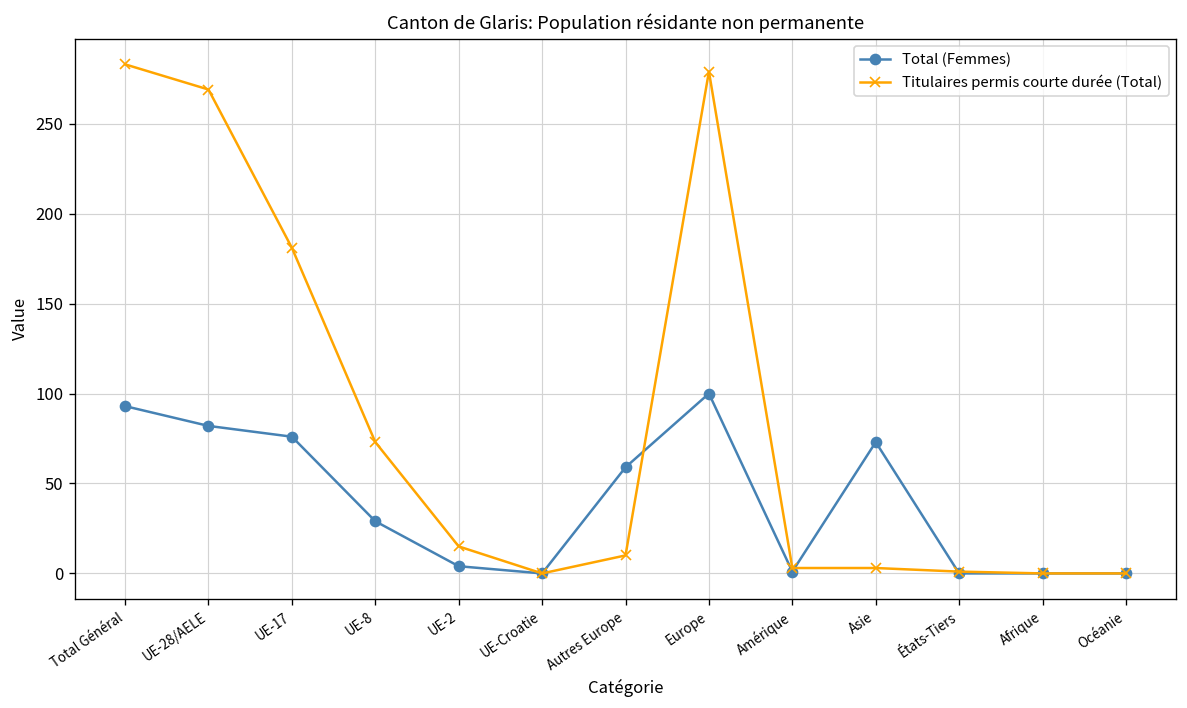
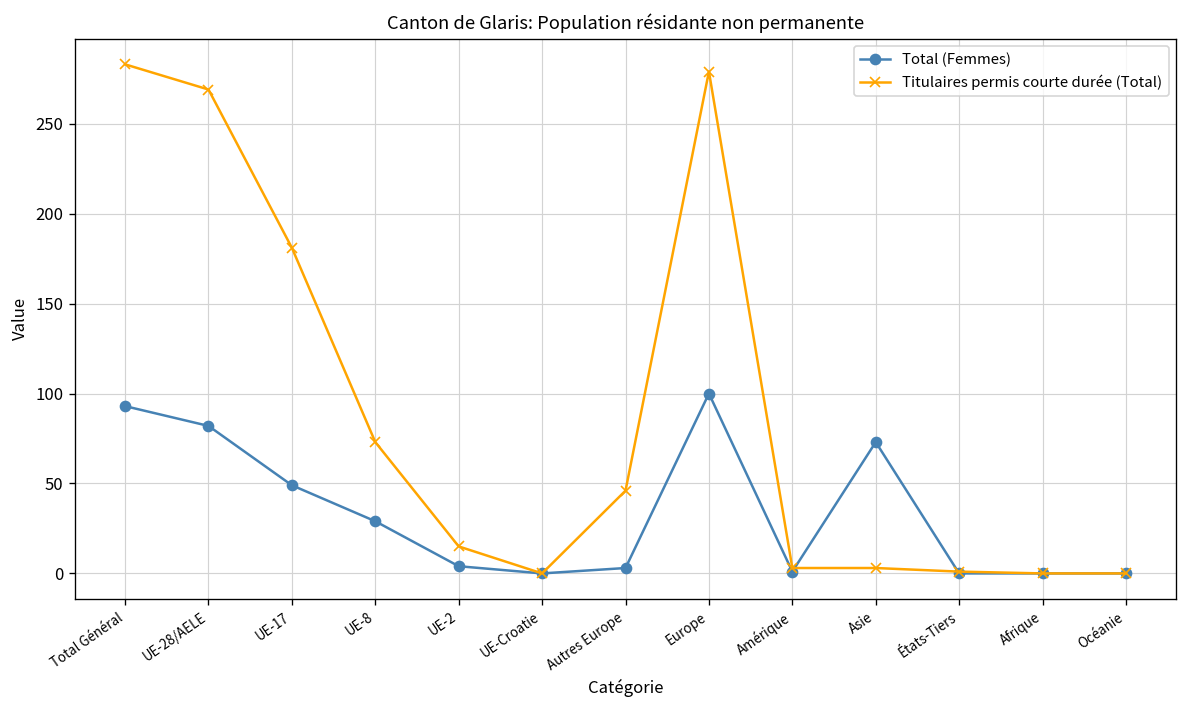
  {
    "Total (Femmes)": {
      "Total Général": 93,
      "UE-28/AELE": 82,
-     "UE-17": 76,
+     "UE-17": 49,
      "UE-8": 29,
      "UE-2": 4,
-     "Autres Europe": 59,
+     "Autres Europe": 3,
      "Europe": 100,
      "Amérique": 1,
      "Asie": 73
    },
    "Titulaires permis courte durée (Total)": {
      "Total Général": 283,
      "UE-28/AELE": 269,
      "UE-17": 181,
      "UE-8": 73,
      "UE-2": 15,
-     "Autres Europe": 10,
+     "Autres Europe": 46,
      "Europe": 279,
      "Amérique": 3,
      "Asie": 3
    }
  }
